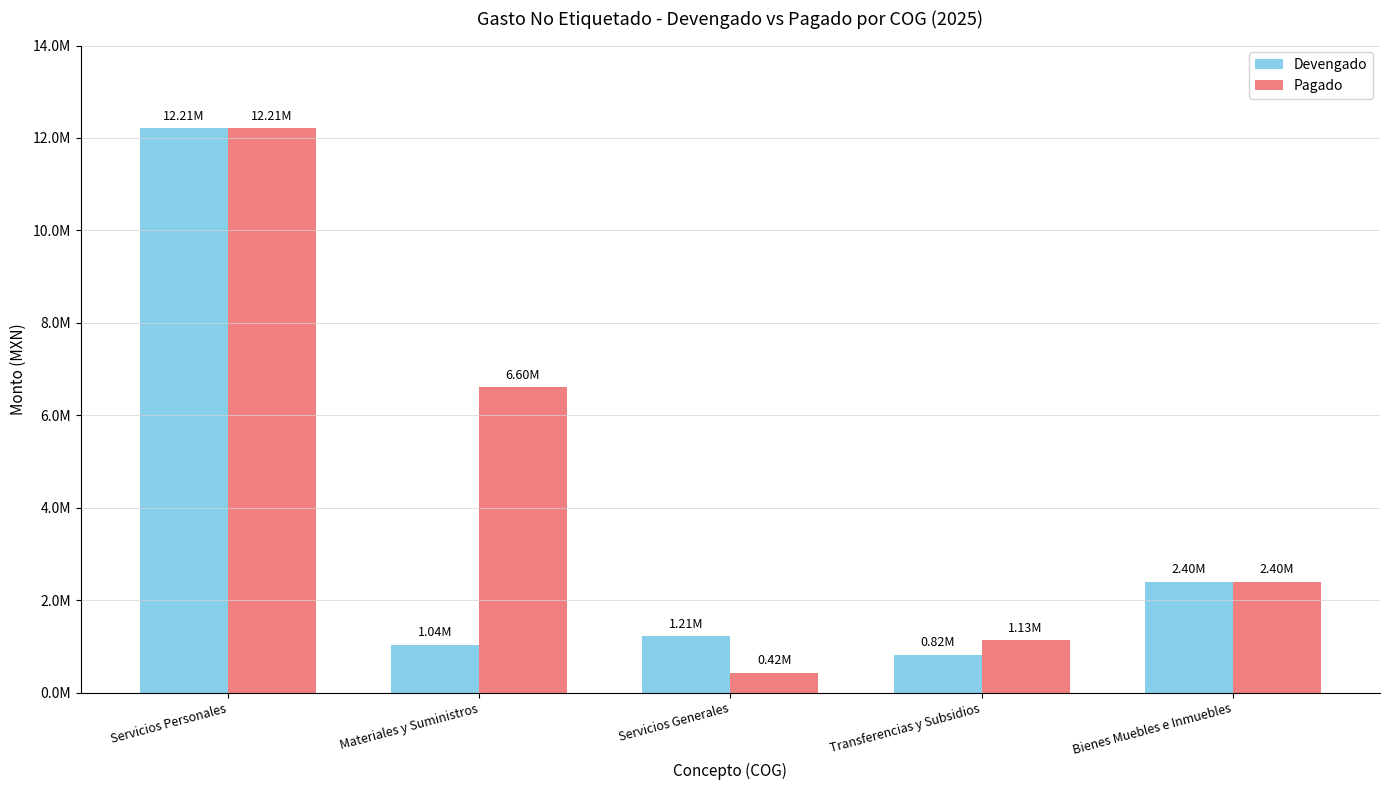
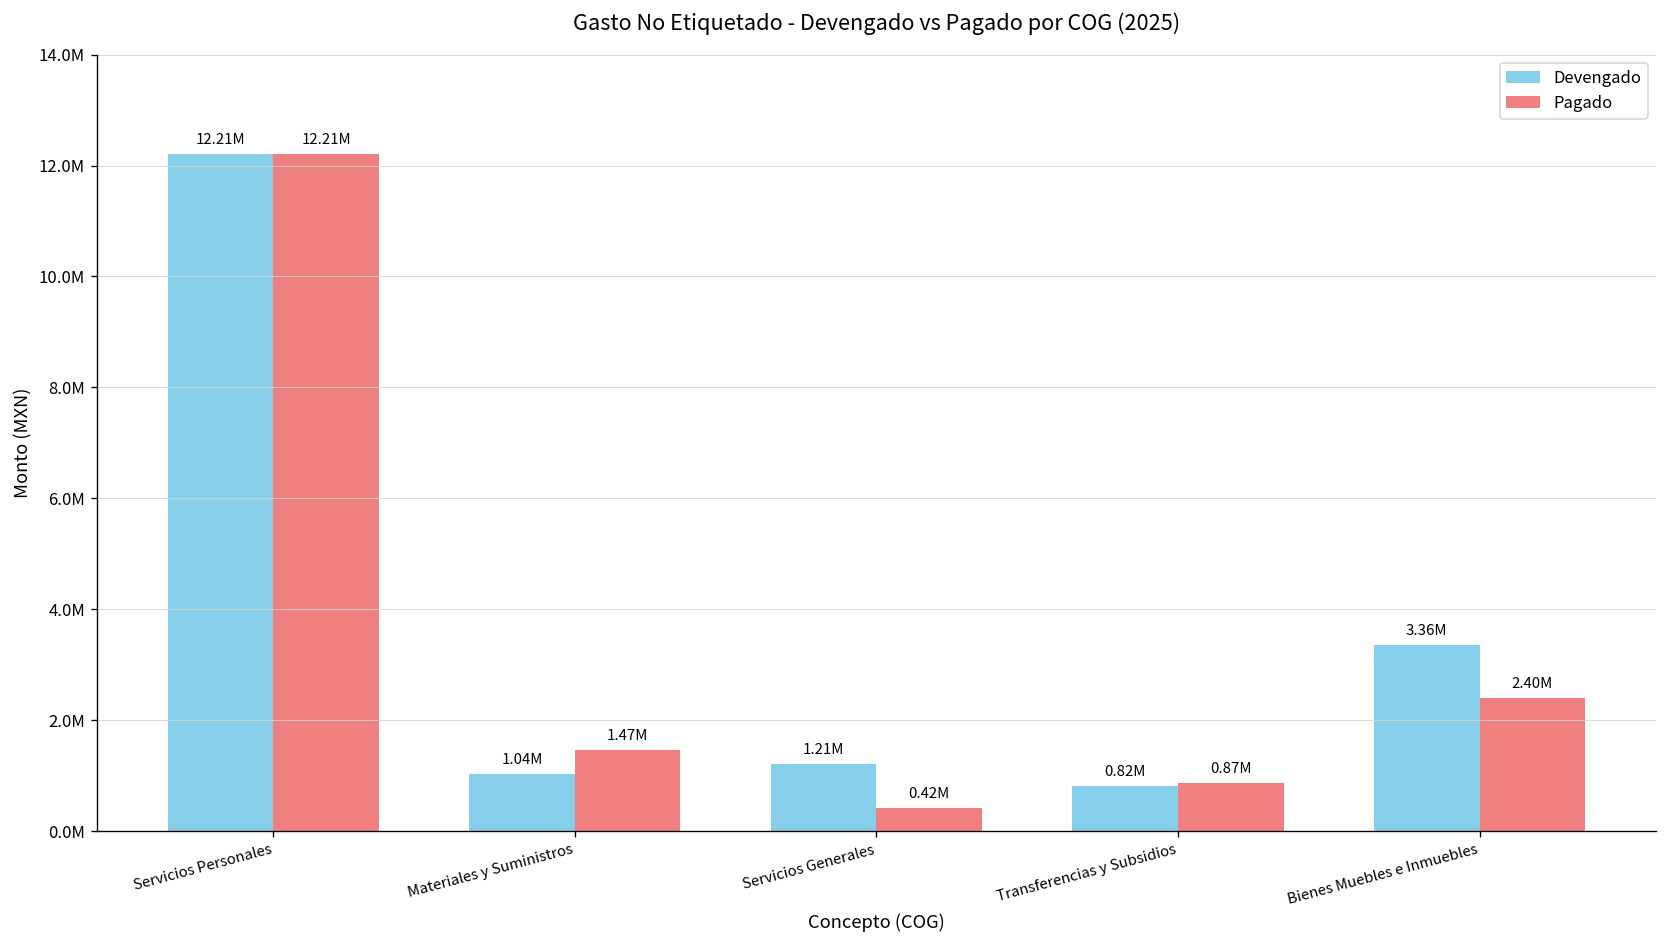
  {
    "Devengado": {
      "Servicios Personales": "12.21M",
      "Materiales y Suministros": "1.04M",
      "Servicios Generales": "1.21M",
      "Transferencias y Subsidios": "0.82M",
-     "Bienes Muebles e Inmuebles": "2.40M"
+     "Bienes Muebles e Inmuebles": "3.36M"
    },
    "Pagado": {
      "Servicios Personales": "12.21M",
-     "Materiales y Suministros": "6.60M",
+     "Materiales y Suministros": "1.47M",
      "Servicios Generales": "0.42M",
-     "Transferencias y Subsidios": "1.13M",
+     "Transferencias y Subsidios": "0.87M",
      "Bienes Muebles e Inmuebles": "2.40M"
    }
  }
